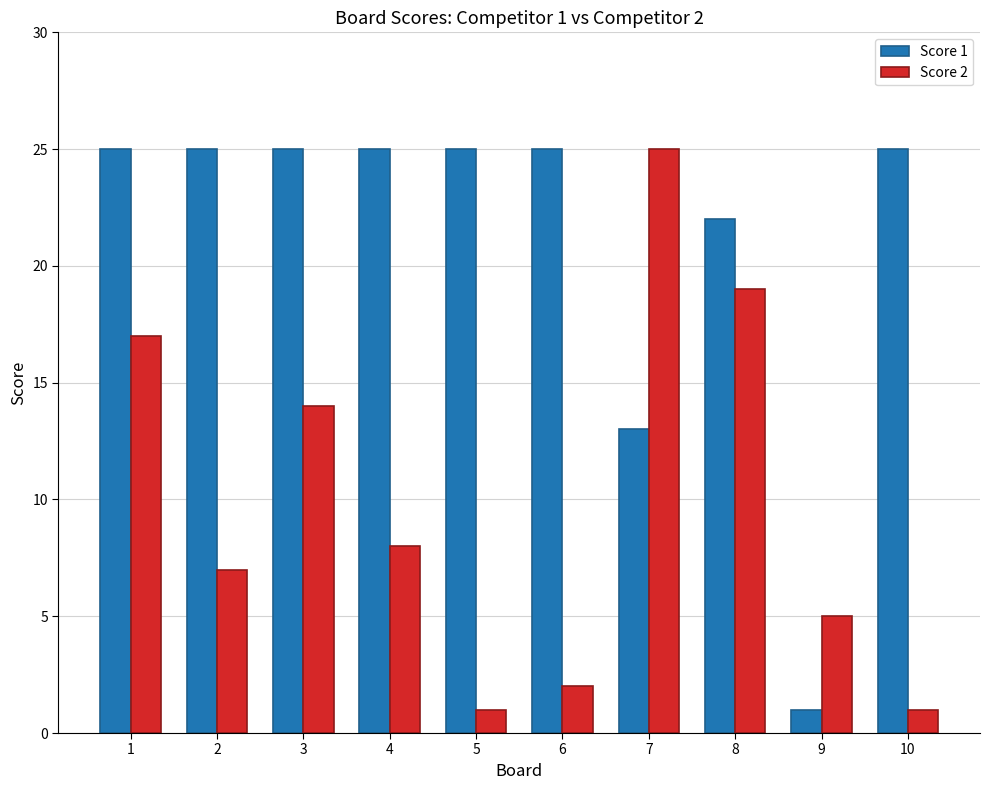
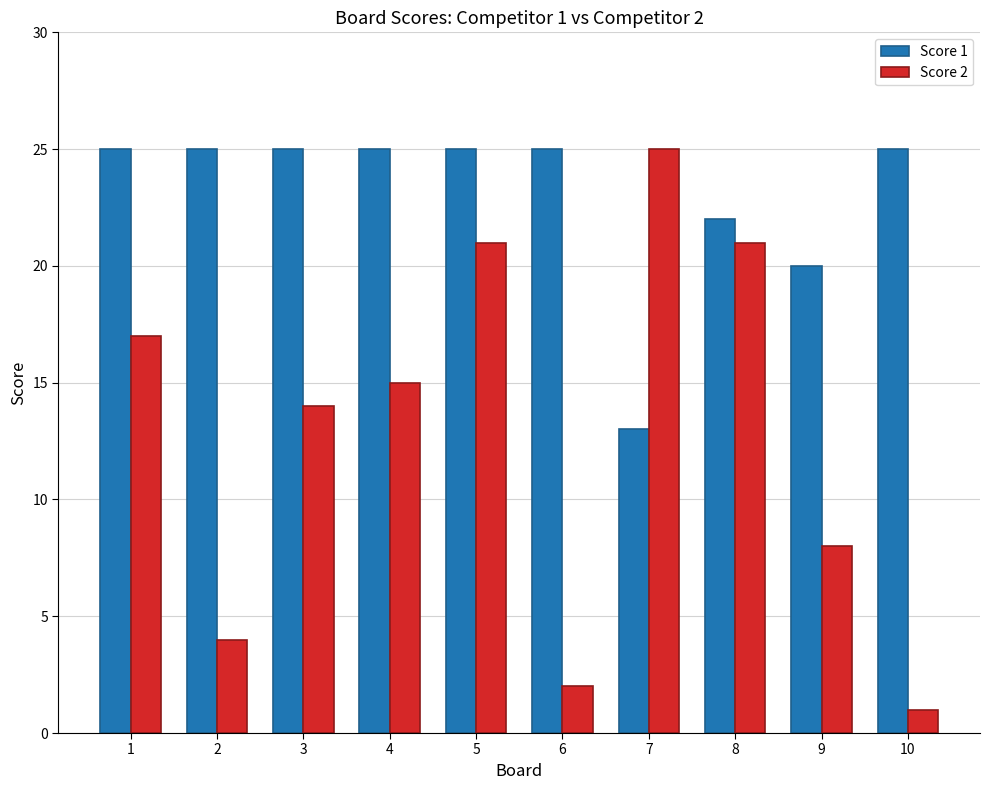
  {
    "Score 1": {
      "1": 25,
      "2": 25,
      "3": 25,
      "4": 25,
      "5": 25,
      "6": 25,
      "7": 13,
      "8": 22,
-     "9": 1,
+     "9": 20,
      "10": 25
    },
    "Score 2": {
      "1": 17,
-     "2": 7,
+     "2": 4,
      "3": 14,
-     "4": 8,
-     "5": 1,
+     "4": 15,
+     "5": 21,
      "6": 2,
      "7": 25,
-     "8": 19,
-     "9": 5,
+     "8": 21,
+     "9": 8,
      "10": 1
    }
  }
